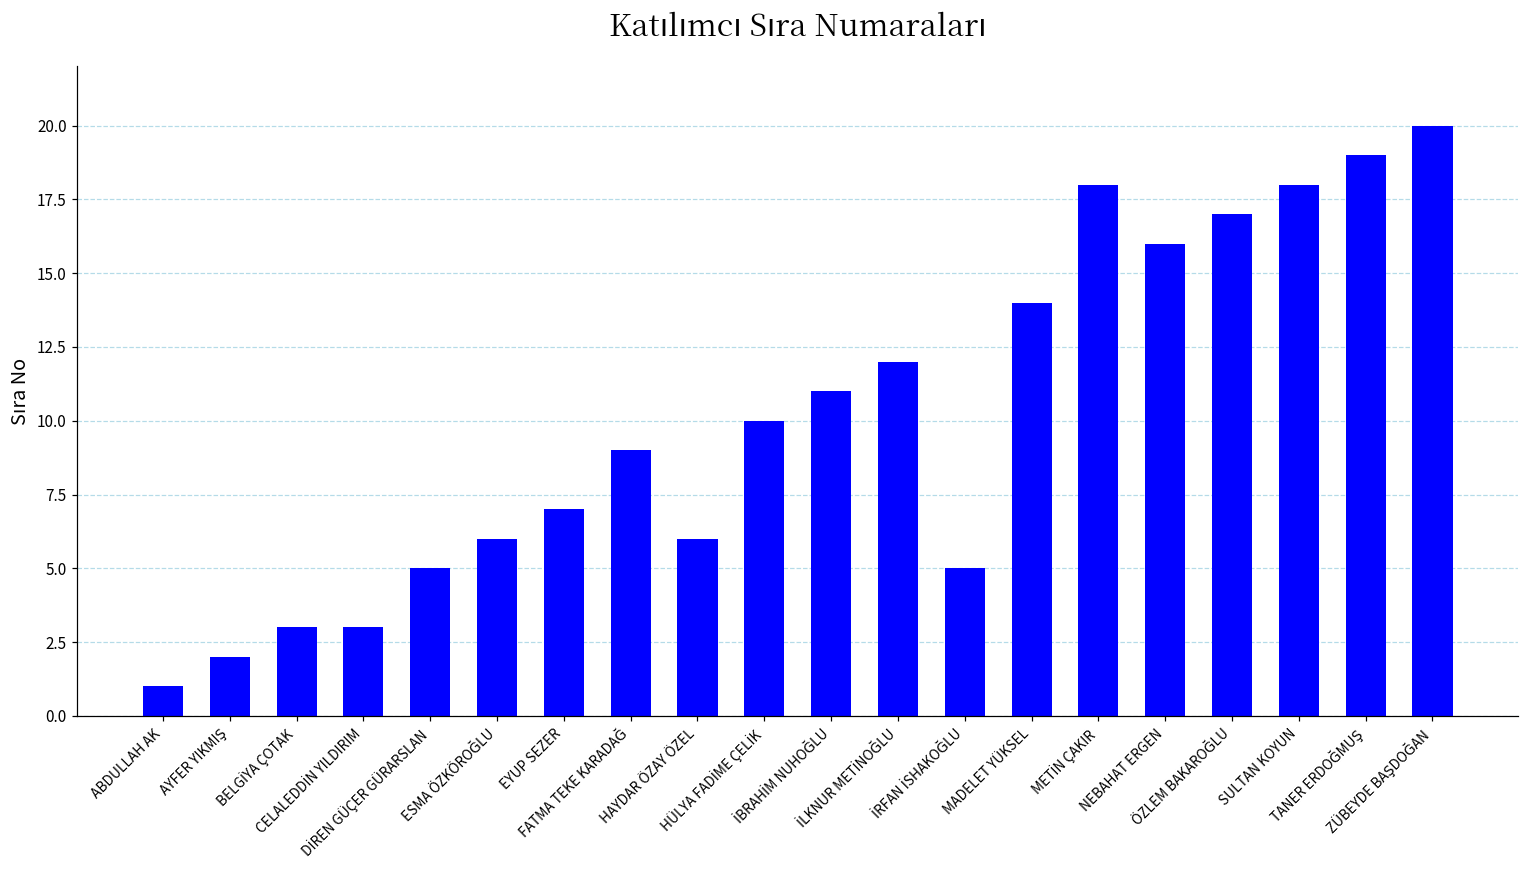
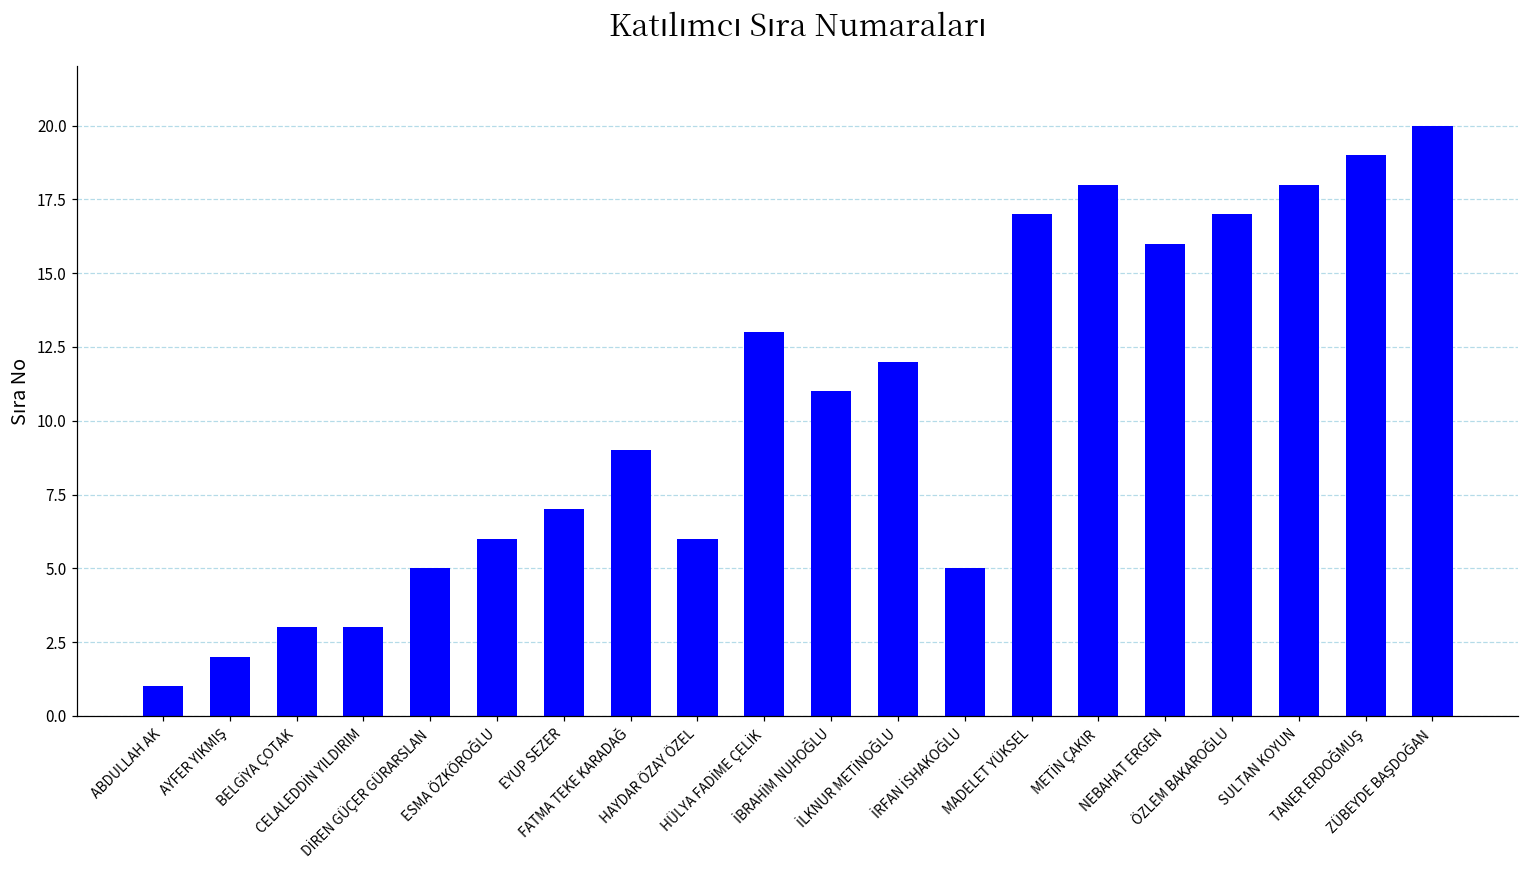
  {
    "ABDULLAH AK": 1,
    "AYFER YIKMIŞ": 2,
    "BELGİYA ÇOTAK": 3,
    "CELALEDDİN YILDIRIM": 3,
    "DİREN GÜÇER GÜRARSLAN": 5,
    "ESMA ÖZKÖROĞLU": 6,
    "EYUP SEZER": 7,
    "FATMA TEKE KARADAĞ": 9,
    "HAYDAR ÖZAY ÖZEL": 6,
-   "HÜLYA FADİME ÇELİK": 10,
+   "HÜLYA FADİME ÇELİK": 13,
    "İBRAHİM NUHOĞLU": 11,
    "İLKNUR METİNOĞLU": 12,
    "İRFAN İSHAKOĞLU": 5,
-   "MADELET YÜKSEL": 14,
+   "MADELET YÜKSEL": 17,
    "METİN ÇAKIR": 18,
    "NEBAHAT ERGEN": 16,
    "ÖZLEM BAKAROĞLU": 17,
    "SULTAN KOYUN": 18,
    "TANER ERDOĞMUŞ": 19,
    "ZÜBEYDE BAŞDOĞAN": 20
  }
